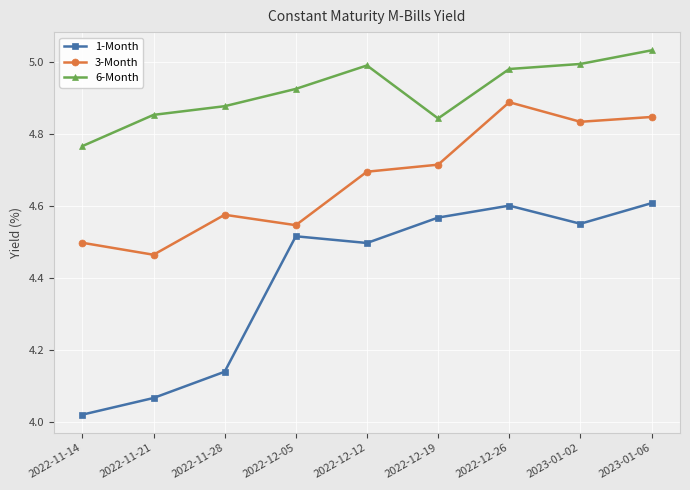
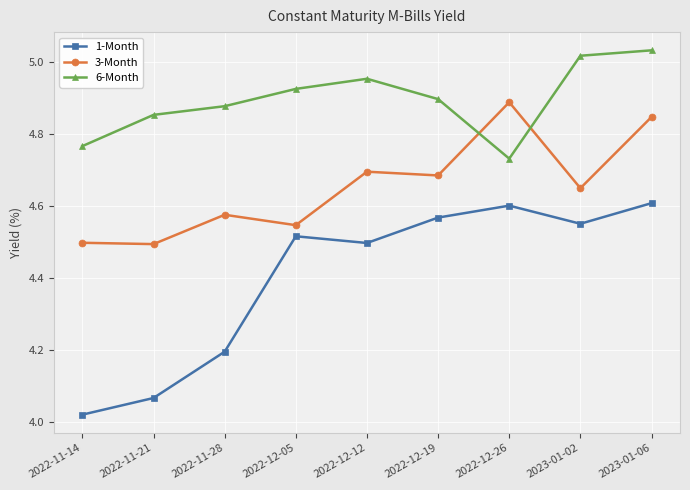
  {
    "1-Month": {
      "2022-11-14": 4.02,
      "2022-11-21": 4.07,
-     "2022-11-28": 4.14,
+     "2022-11-28": 4.20,
      "2022-12-05": 4.52,
      "2022-12-12": 4.50,
      "2022-12-19": 4.57,
      "2022-12-26": 4.60,
      "2023-01-02": 4.55,
      "2023-01-06": 4.61
    },
    "3-Month": {
      "2022-11-14": 4.50,
-     "2022-11-21": 4.46,
+     "2022-11-21": 4.49,
      "2022-11-28": 4.58,
      "2022-12-05": 4.55,
      "2022-12-12": 4.70,
-     "2022-12-19": 4.71,
+     "2022-12-19": 4.68,
      "2022-12-26": 4.89,
-     "2023-01-02": 4.83,
+     "2023-01-02": 4.65,
      "2023-01-06": 4.85
    },
    "6-Month": {
      "2022-11-14": 4.77,
      "2022-11-21": 4.85,
      "2022-11-28": 4.88,
      "2022-12-05": 4.93,
-     "2022-12-12": 4.99,
-     "2022-12-19": 4.84,
-     "2022-12-26": 4.98,
-     "2023-01-02": 4.99,
+     "2022-12-12": 4.95,
+     "2022-12-19": 4.90,
+     "2022-12-26": 4.73,
+     "2023-01-02": 5.02,
      "2023-01-06": 5.03
    }
  }
